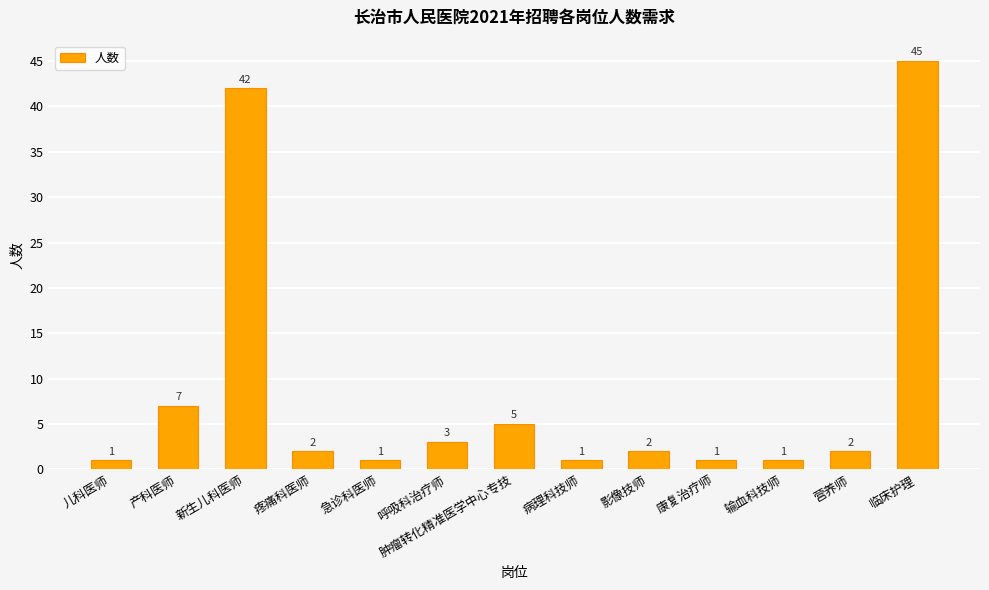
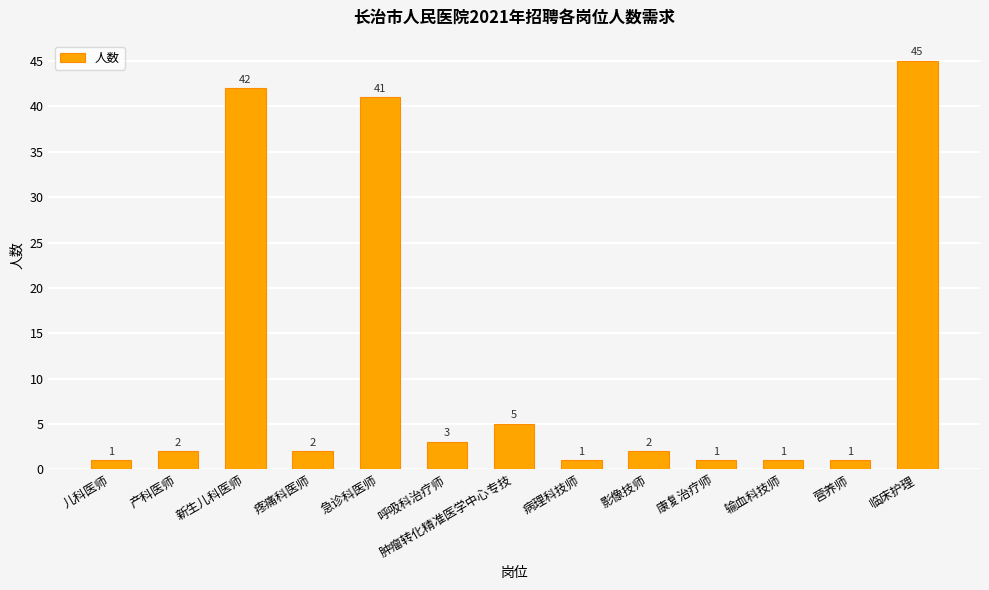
  {
    "儿科医师": 1,
-   "产科医师": 7,
+   "产科医师": 2,
    "新生儿科医师": 42,
    "疼痛科医师": 2,
-   "急诊科医师": 1,
+   "急诊科医师": 41,
    "呼吸科治疗师": 3,
    "肿瘤转化精准医学中心专技": 5,
    "病理科技师": 1,
    "影像技师": 2,
    "康复治疗师": 1,
    "输血科技师": 1,
-   "营养师": 2,
+   "营养师": 1,
    "临床护理": 45
  }
